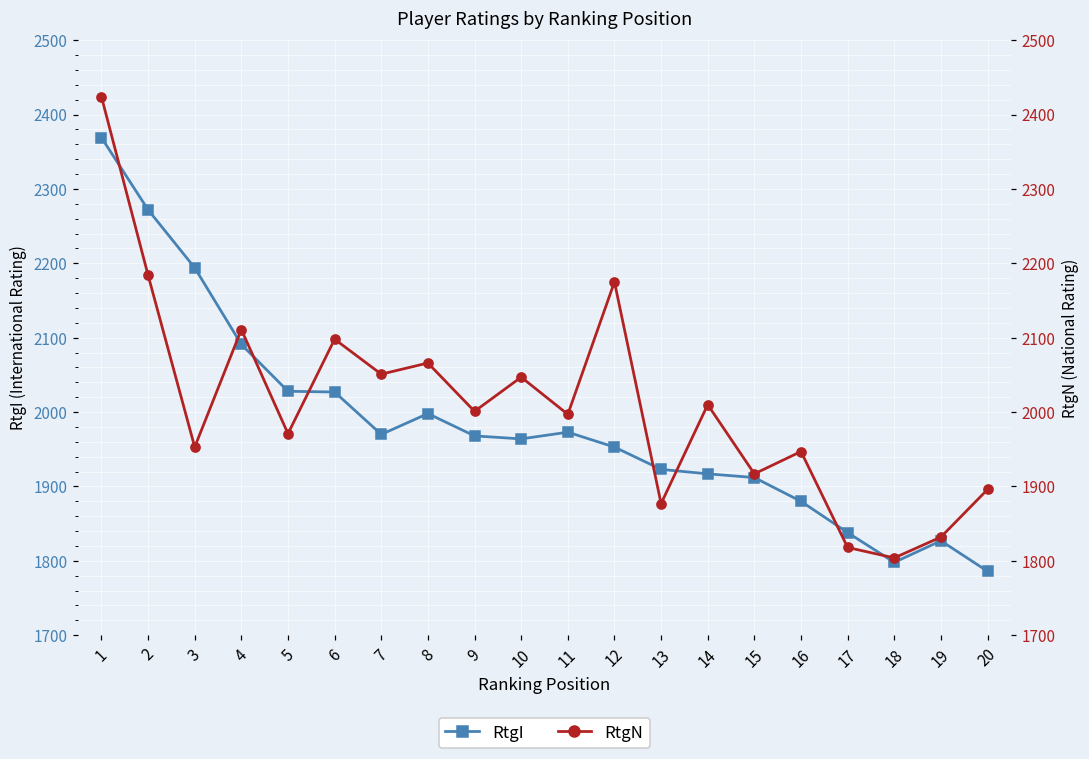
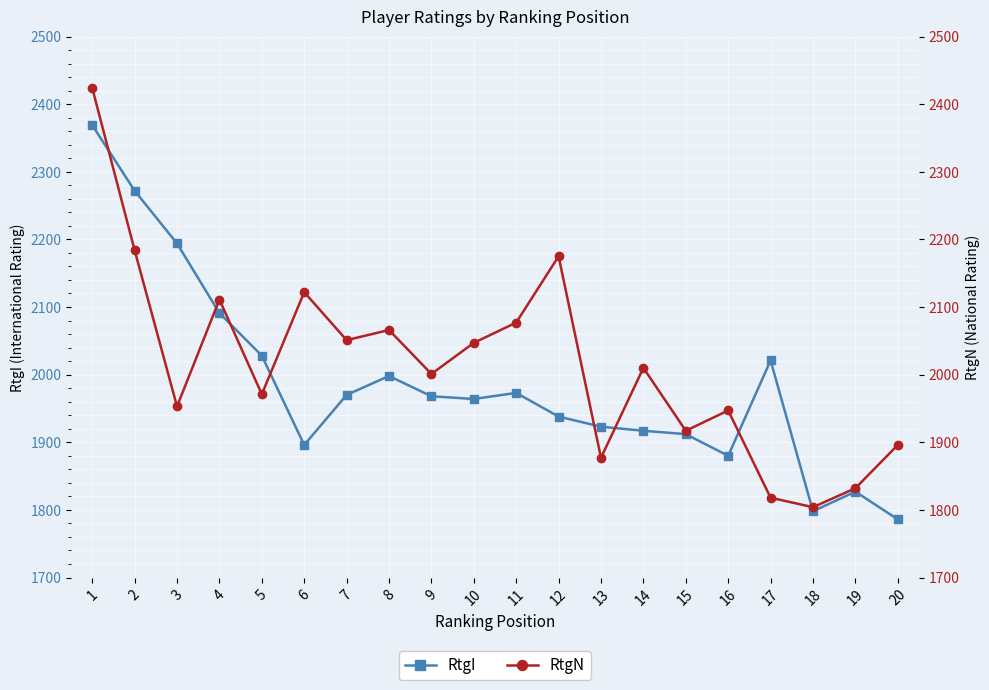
  {
    "RtgI": {
      "1": 2370,
      "2": 2270,
      "3": 2190,
      "4": 2090,
      "5": 2030,
-     "6": 2030,
+     "6": 1900,
      "7": 1970,
      "8": 2000,
      "9": 1970,
      "10": 1960,
      "11": 1970,
-     "12": 1950,
+     "12": 1940,
      "13": 1920,
      "14": 1920,
      "15": 1910,
      "16": 1880,
-     "17": 1840,
+     "17": 2020,
      "18": 1800,
      "19": 1830,
      "20": 1790
    },
    "RtgN": {
      "1": 2420,
      "2": 2180,
      "3": 1950,
      "4": 2110,
      "5": 1970,
-     "6": 2100,
+     "6": 2120,
      "7": 2050,
      "8": 2070,
      "9": 2000,
      "10": 2050,
-     "11": 2000,
+     "11": 2080,
      "12": 2180,
      "13": 1880,
      "14": 2010,
      "15": 1920,
      "16": 1950,
      "17": 1820,
      "18": 1800,
      "19": 1830,
      "20": 1900
    }
  }
